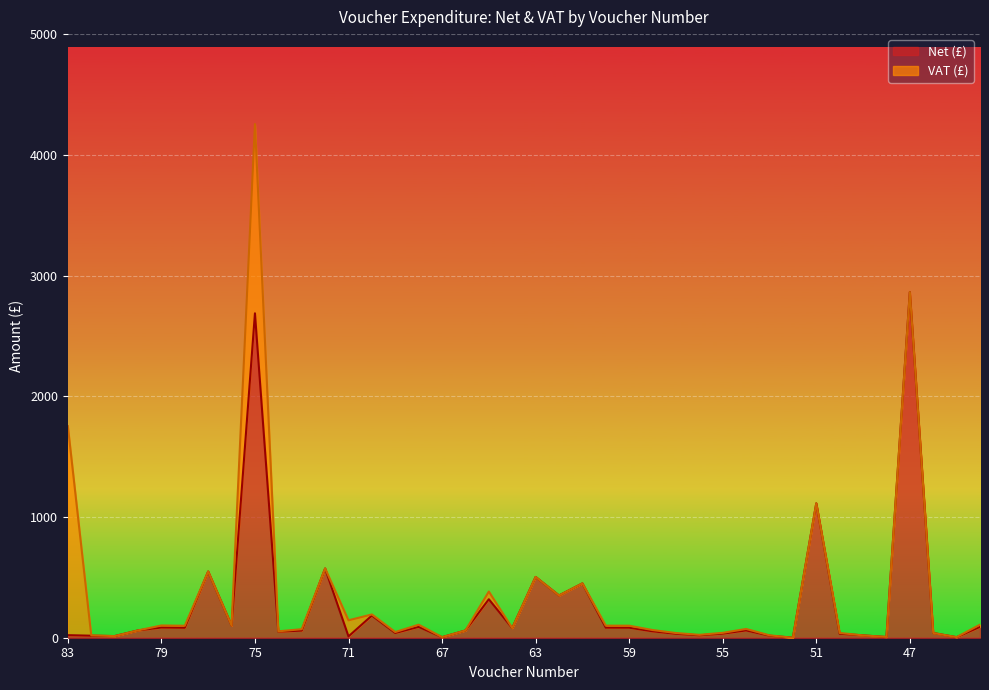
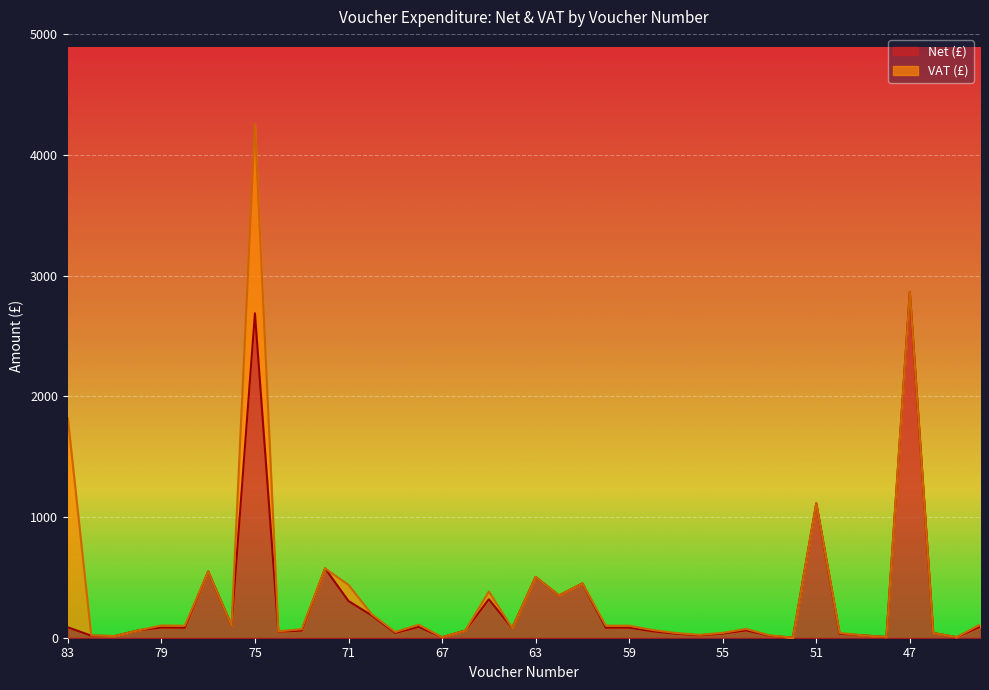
  {
    "Net (£)": {
-     "83": 20,
+     "83": 90,
      "75": 2690,
-     "71": 10
+     "71": 300
    },
    "VAT (£)": {
      "83": 1730,
      "75": 1570,
      "71": 130
    }
  }
